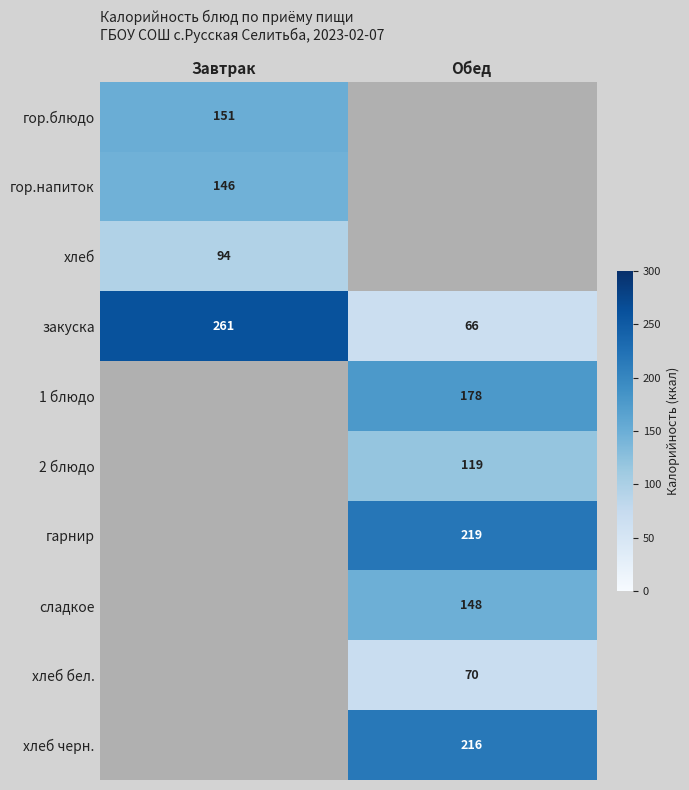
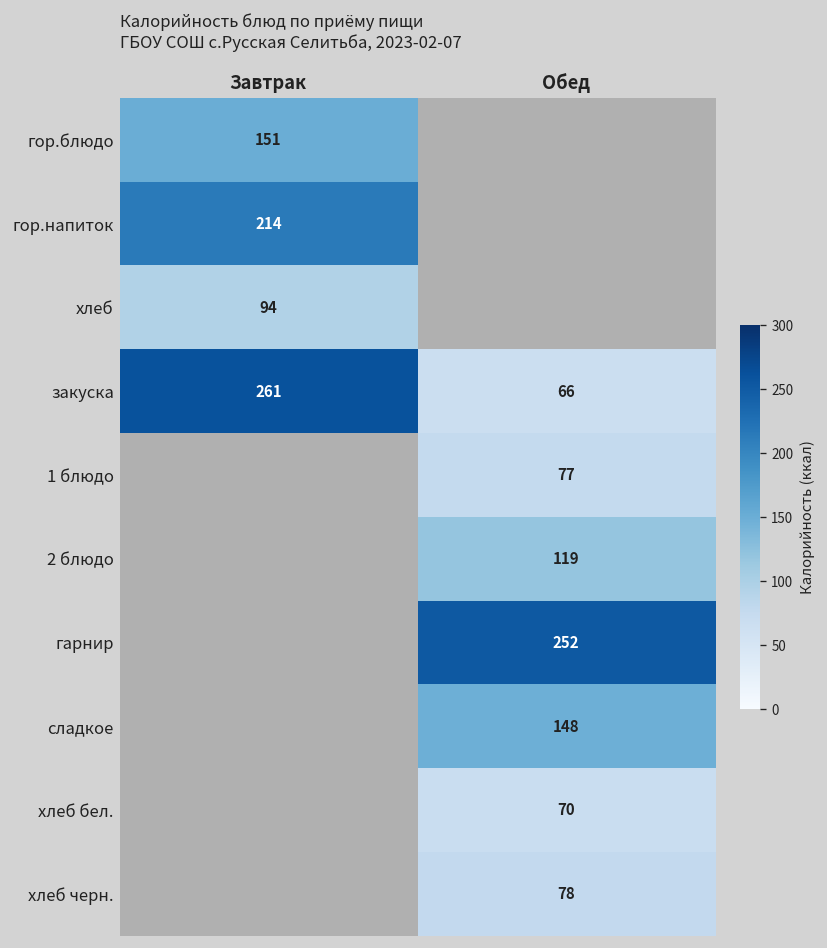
  {
    "гор.блюдо": {
      "Завтрак": 151
    },
    "гор.напиток": {
-     "Завтрак": 146
+     "Завтрак": 214
    },
    "хлеб": {
      "Завтрак": 94
    },
    "закуска": {
      "Завтрак": 261,
      "Обед": 66
    },
    "1 блюдо": {
-     "Обед": 178
+     "Обед": 77
    },
    "2 блюдо": {
      "Обед": 119
    },
    "гарнир": {
-     "Обед": 219
+     "Обед": 252
    },
    "сладкое": {
      "Обед": 148
    },
    "хлеб бел.": {
      "Обед": 70
    },
    "хлеб черн.": {
-     "Обед": 216
+     "Обед": 78
    }
  }
